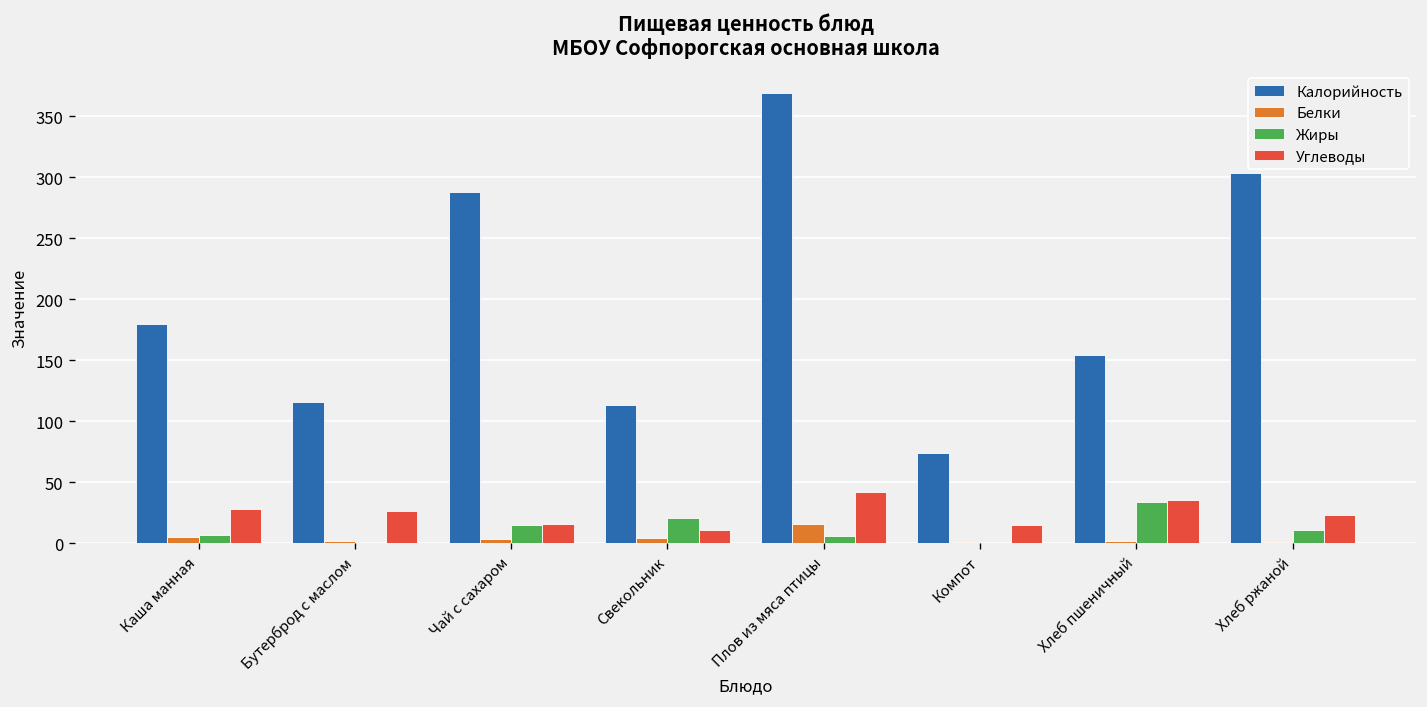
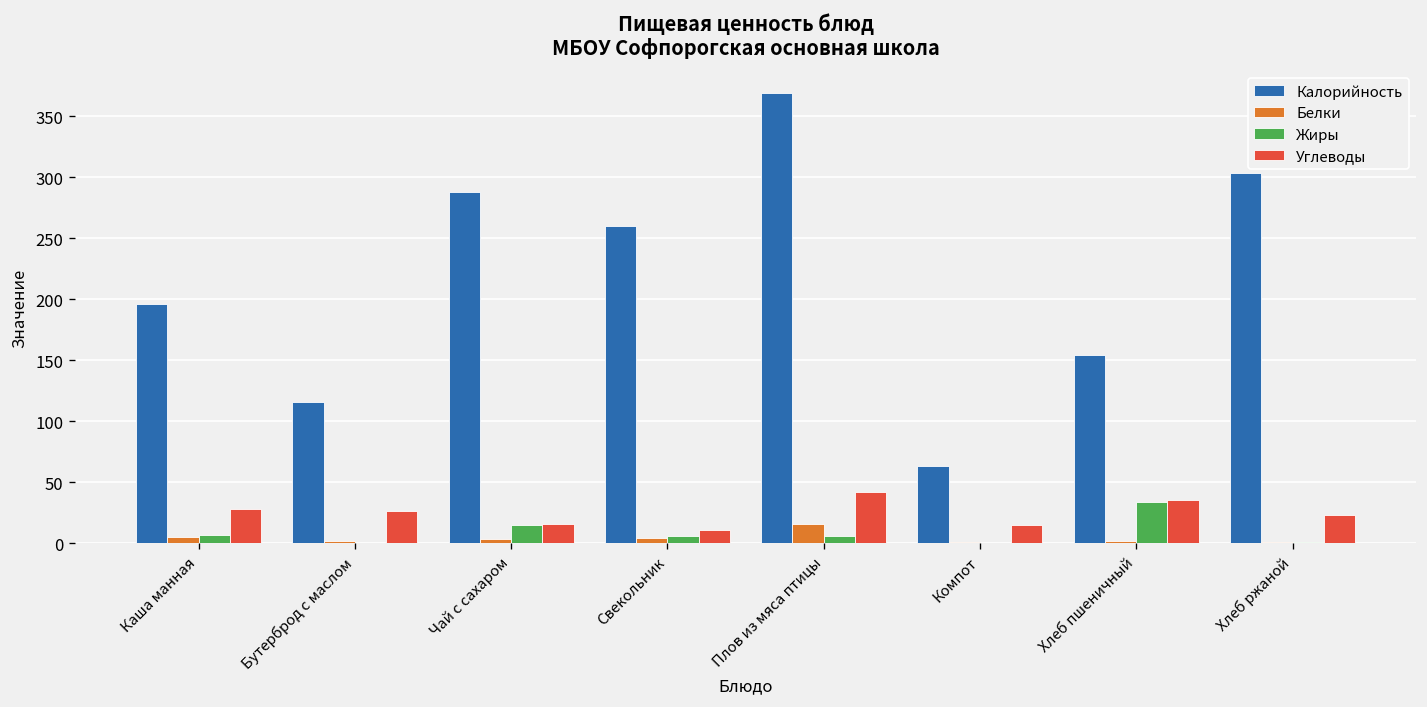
  {
    "Калорийность": {
-     "Каша манная": 180,
+     "Каша манная": 196,
      "Бутерброд с маслом": 116,
      "Чай с сахаром": 288,
-     "Свекольник": 113,
+     "Свекольник": 260,
      "Плов из мяса птицы": 369,
-     "Компот": 74,
+     "Компот": 63,
      "Хлеб пшеничный": 154,
      "Хлеб ржаной": 304
    },
    "Жиры": {
      "Каша манная": 7,
      "Бутерброд с маслом": 0,
      "Чай с сахаром": 15,
-     "Свекольник": 21,
+     "Свекольник": 6,
      "Плов из мяса птицы": 6,
      "Компот": 0,
      "Хлеб пшеничный": 34,
-     "Хлеб ржаной": 11
+     "Хлеб ржаной": 1
    }
  }
